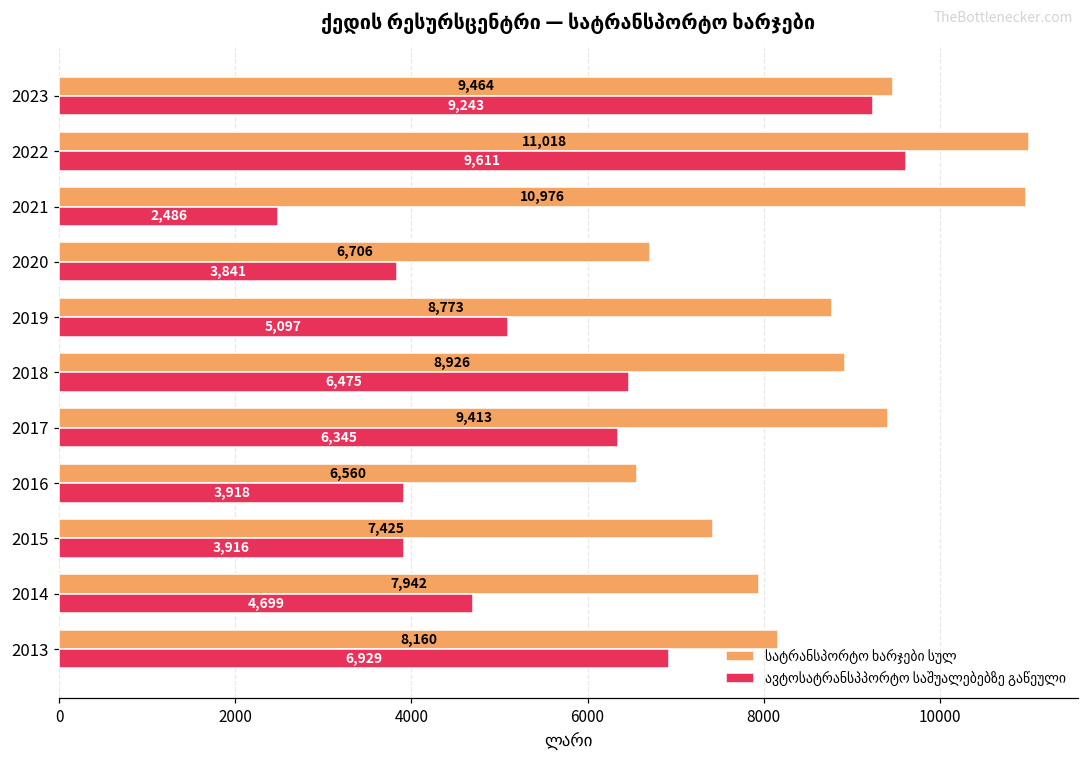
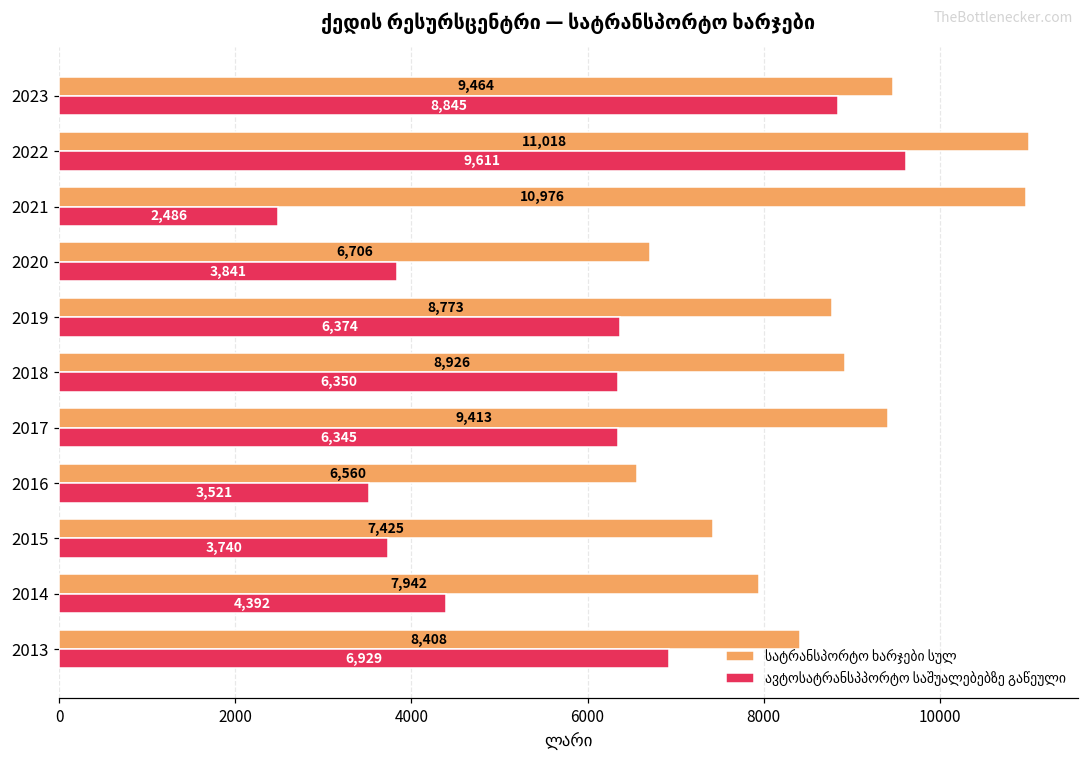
  {
    "სატრანსპორტო ხარჯები სულ": {
      "2023": "9,464",
      "2022": "11,018",
      "2021": "10,976",
      "2020": "6,706",
      "2019": "8,773",
      "2018": "8,926",
      "2017": "9,413",
      "2016": "6,560",
      "2015": "7,425",
      "2014": "7,942",
-     "2013": "8,160"
+     "2013": "8,408"
    },
    "ავტოსატრანსპპორტო საშუალებებზე გაწეული": {
-     "2023": "9,243",
+     "2023": "8,845",
      "2022": "9,611",
      "2021": "2,486",
      "2020": "3,841",
-     "2019": "5,097",
-     "2018": "6,475",
+     "2019": "6,374",
+     "2018": "6,350",
      "2017": "6,345",
-     "2016": "3,918",
-     "2015": "3,916",
-     "2014": "4,699",
+     "2016": "3,521",
+     "2015": "3,740",
+     "2014": "4,392",
      "2013": "6,929"
    }
  }
